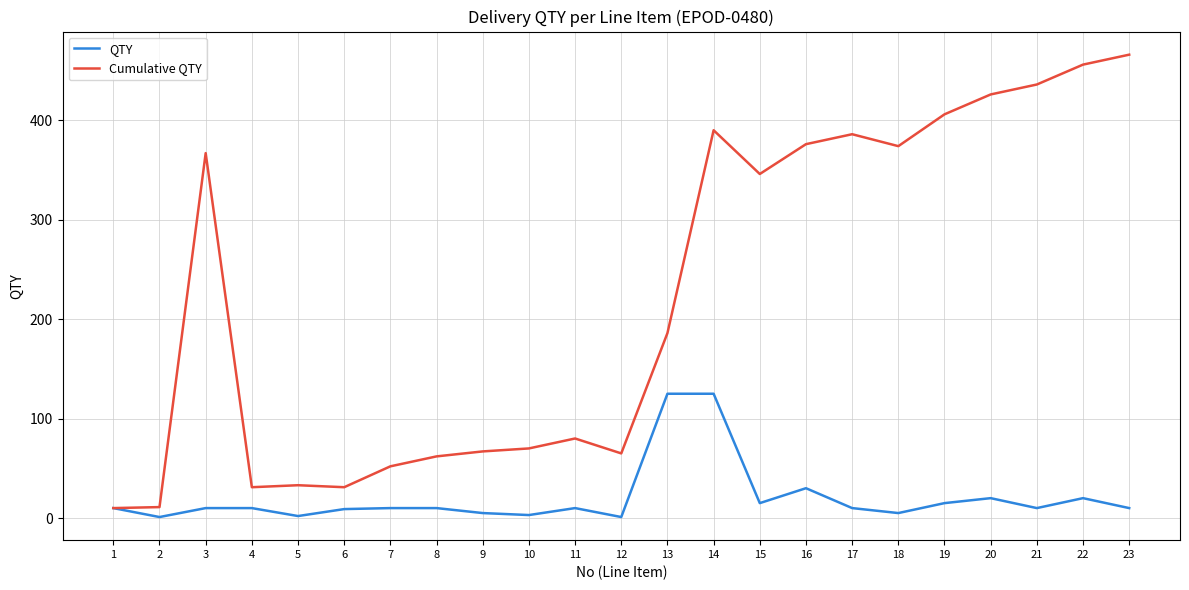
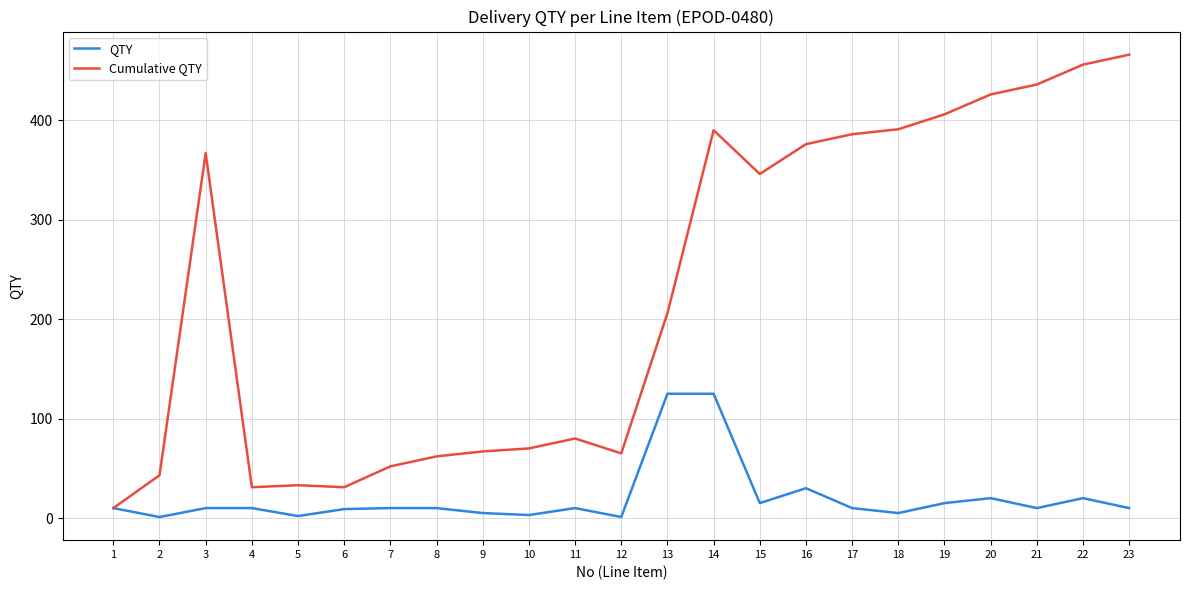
  {
    "QTY": {
      "2": 0,
      "3": 10,
      "4": 10,
      "5": 0,
      "6": 10,
      "7": 10,
      "8": 10,
      "9": 10,
      "10": 0,
      "11": 10,
      "12": 0,
      "13": 130,
      "14": 130,
      "15": 20,
      "16": 30,
      "17": 10,
      "18": 10,
      "19": 20,
      "20": 20,
      "21": 10,
      "22": 20,
      "23": 10
    },
    "Cumulative QTY": {
-     "2": 10,
+     "2": 40,
      "3": 370,
      "4": 30,
      "5": 30,
      "6": 30,
      "7": 50,
      "8": 60,
      "9": 70,
      "10": 70,
      "11": 80,
      "12": 70,
-     "13": 190,
+     "13": 210,
      "14": 390,
      "15": 350,
      "16": 380,
      "17": 390,
-     "18": 370,
+     "18": 390,
      "19": 410,
      "20": 430,
      "21": 440,
      "22": 460,
      "23": 470
    }
  }
